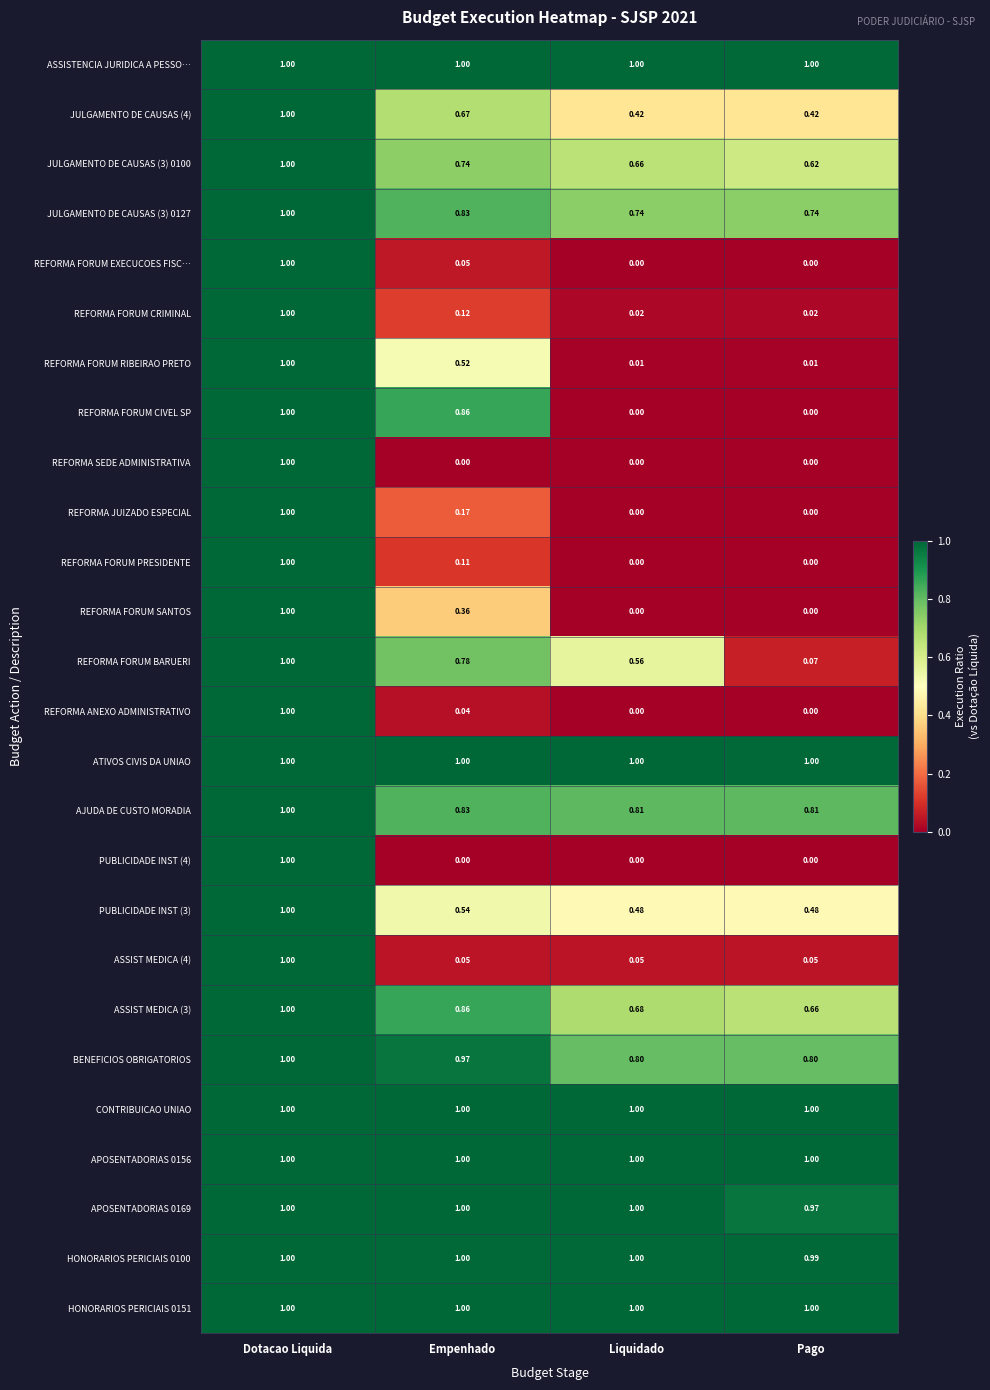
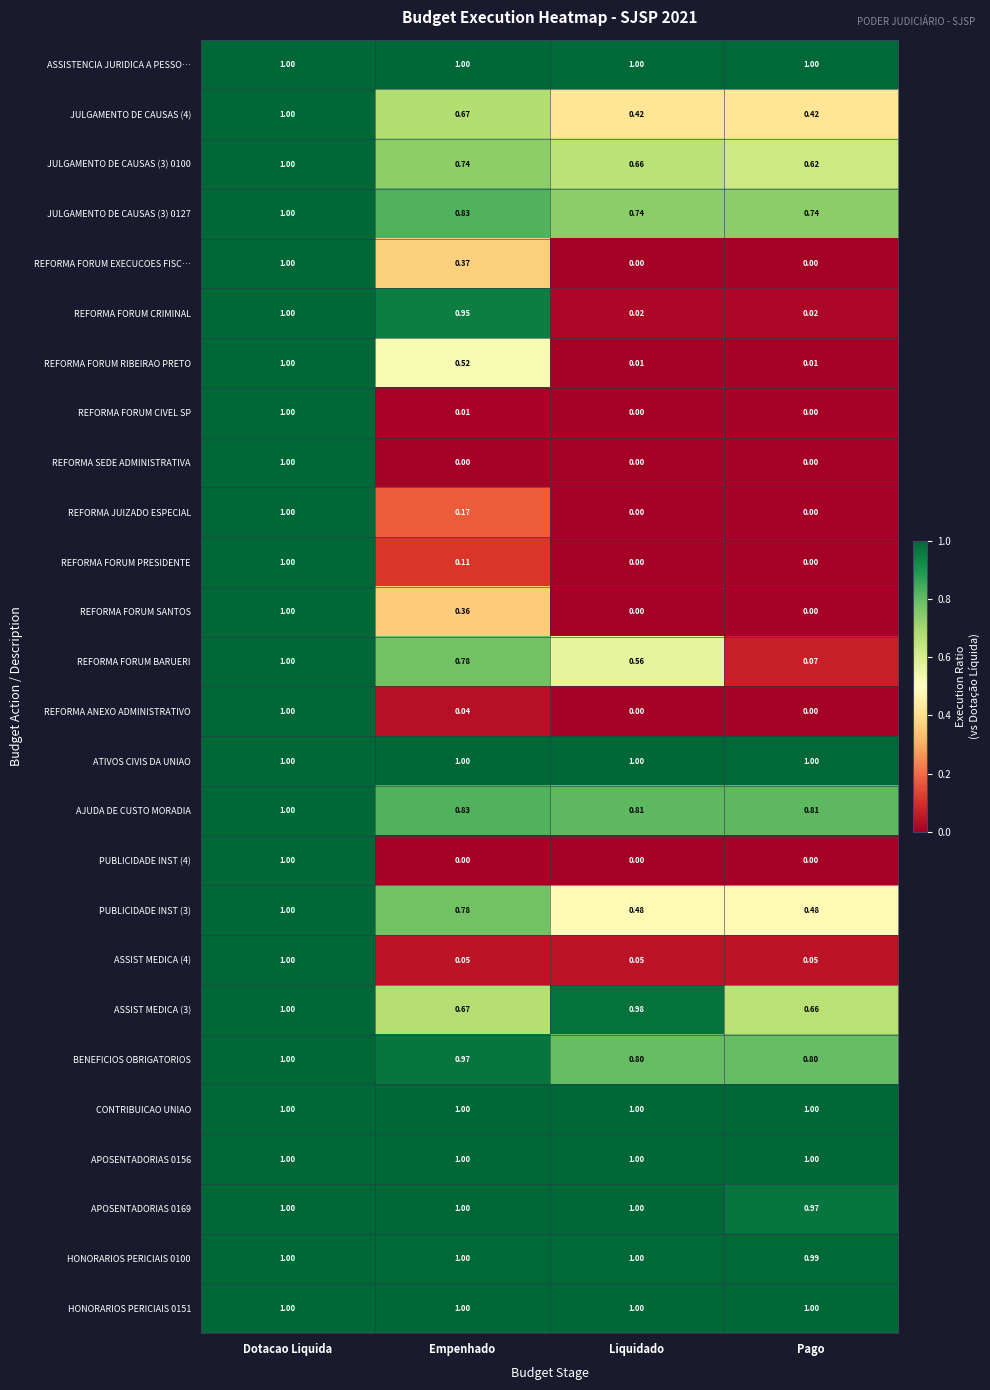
  {
    "ASSISTENCIA JURIDICA A PESSO…": {
      "Dotacao Liquida": 1.00,
      "Empenhado": 1.00,
      "Liquidado": 1.00,
      "Pago": 1.00
    },
    "JULGAMENTO DE CAUSAS (4)": {
      "Dotacao Liquida": 1.00,
      "Empenhado": 0.67,
      "Liquidado": 0.42,
      "Pago": 0.42
    },
    "JULGAMENTO DE CAUSAS (3) 0100": {
      "Dotacao Liquida": 1.00,
      "Empenhado": 0.74,
      "Liquidado": 0.66,
      "Pago": 0.62
    },
    "JULGAMENTO DE CAUSAS (3) 0127": {
      "Dotacao Liquida": 1.00,
      "Empenhado": 0.83,
      "Liquidado": 0.74,
      "Pago": 0.74
    },
    "REFORMA FORUM EXECUCOES FISC…": {
      "Dotacao Liquida": 1.00,
-     "Empenhado": 0.05,
+     "Empenhado": 0.37,
      "Liquidado": 0.00,
      "Pago": 0.00
    },
    "REFORMA FORUM CRIMINAL": {
      "Dotacao Liquida": 1.00,
-     "Empenhado": 0.12,
+     "Empenhado": 0.95,
      "Liquidado": 0.02,
      "Pago": 0.02
    },
    "REFORMA FORUM RIBEIRAO PRETO": {
      "Dotacao Liquida": 1.00,
      "Empenhado": 0.52,
      "Liquidado": 0.01,
      "Pago": 0.01
    },
    "REFORMA FORUM CIVEL SP": {
      "Dotacao Liquida": 1.00,
-     "Empenhado": 0.86,
+     "Empenhado": 0.01,
      "Liquidado": 0.00,
      "Pago": 0.00
    },
    "REFORMA SEDE ADMINISTRATIVA": {
      "Dotacao Liquida": 1.00,
      "Empenhado": 0.00,
      "Liquidado": 0.00,
      "Pago": 0.00
    },
    "REFORMA JUIZADO ESPECIAL": {
      "Dotacao Liquida": 1.00,
      "Empenhado": 0.17,
      "Liquidado": 0.00,
      "Pago": 0.00
    },
    "REFORMA FORUM PRESIDENTE": {
      "Dotacao Liquida": 1.00,
      "Empenhado": 0.11,
      "Liquidado": 0.00,
      "Pago": 0.00
    },
    "REFORMA FORUM SANTOS": {
      "Dotacao Liquida": 1.00,
      "Empenhado": 0.36,
      "Liquidado": 0.00,
      "Pago": 0.00
    },
    "REFORMA FORUM BARUERI": {
      "Dotacao Liquida": 1.00,
      "Empenhado": 0.78,
      "Liquidado": 0.56,
      "Pago": 0.07
    },
    "REFORMA ANEXO ADMINISTRATIVO": {
      "Dotacao Liquida": 1.00,
      "Empenhado": 0.04,
      "Liquidado": 0.00,
      "Pago": 0.00
    },
    "ATIVOS CIVIS DA UNIAO": {
      "Dotacao Liquida": 1.00,
      "Empenhado": 1.00,
      "Liquidado": 1.00,
      "Pago": 1.00
    },
    "AJUDA DE CUSTO MORADIA": {
      "Dotacao Liquida": 1.00,
      "Empenhado": 0.83,
      "Liquidado": 0.81,
      "Pago": 0.81
    },
    "PUBLICIDADE INST (4)": {
      "Dotacao Liquida": 1.00,
      "Empenhado": 0.00,
      "Liquidado": 0.00,
      "Pago": 0.00
    },
    "PUBLICIDADE INST (3)": {
      "Dotacao Liquida": 1.00,
-     "Empenhado": 0.54,
+     "Empenhado": 0.78,
      "Liquidado": 0.48,
      "Pago": 0.48
    },
    "ASSIST MEDICA (4)": {
      "Dotacao Liquida": 1.00,
      "Empenhado": 0.05,
      "Liquidado": 0.05,
      "Pago": 0.05
    },
    "ASSIST MEDICA (3)": {
      "Dotacao Liquida": 1.00,
-     "Empenhado": 0.86,
-     "Liquidado": 0.68,
+     "Empenhado": 0.67,
+     "Liquidado": 0.98,
      "Pago": 0.66
    },
    "BENEFICIOS OBRIGATORIOS": {
      "Dotacao Liquida": 1.00,
      "Empenhado": 0.97,
      "Liquidado": 0.80,
      "Pago": 0.80
    },
    "CONTRIBUICAO UNIAO": {
      "Dotacao Liquida": 1.00,
      "Empenhado": 1.00,
      "Liquidado": 1.00,
      "Pago": 1.00
    },
    "APOSENTADORIAS 0156": {
      "Dotacao Liquida": 1.00,
      "Empenhado": 1.00,
      "Liquidado": 1.00,
      "Pago": 1.00
    },
    "APOSENTADORIAS 0169": {
      "Dotacao Liquida": 1.00,
      "Empenhado": 1.00,
      "Liquidado": 1.00,
      "Pago": 0.97
    },
    "HONORARIOS PERICIAIS 0100": {
      "Dotacao Liquida": 1.00,
      "Empenhado": 1.00,
      "Liquidado": 1.00,
      "Pago": 0.99
    },
    "HONORARIOS PERICIAIS 0151": {
      "Dotacao Liquida": 1.00,
      "Empenhado": 1.00,
      "Liquidado": 1.00,
      "Pago": 1.00
    }
  }
